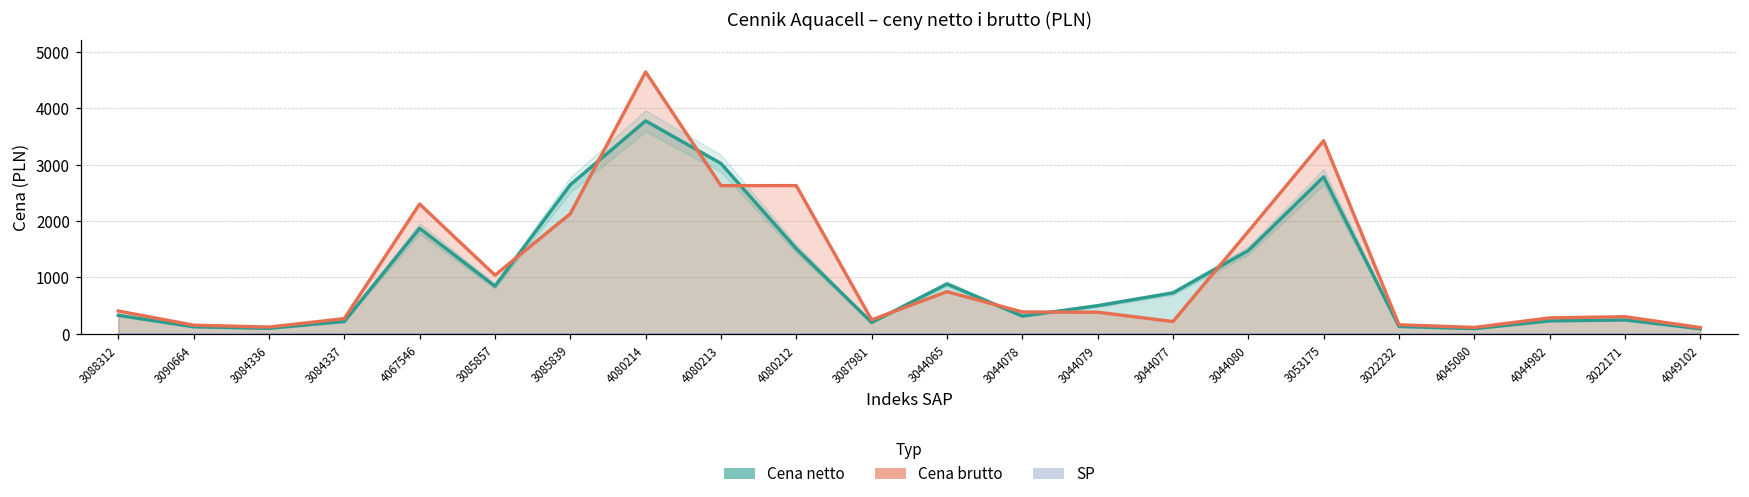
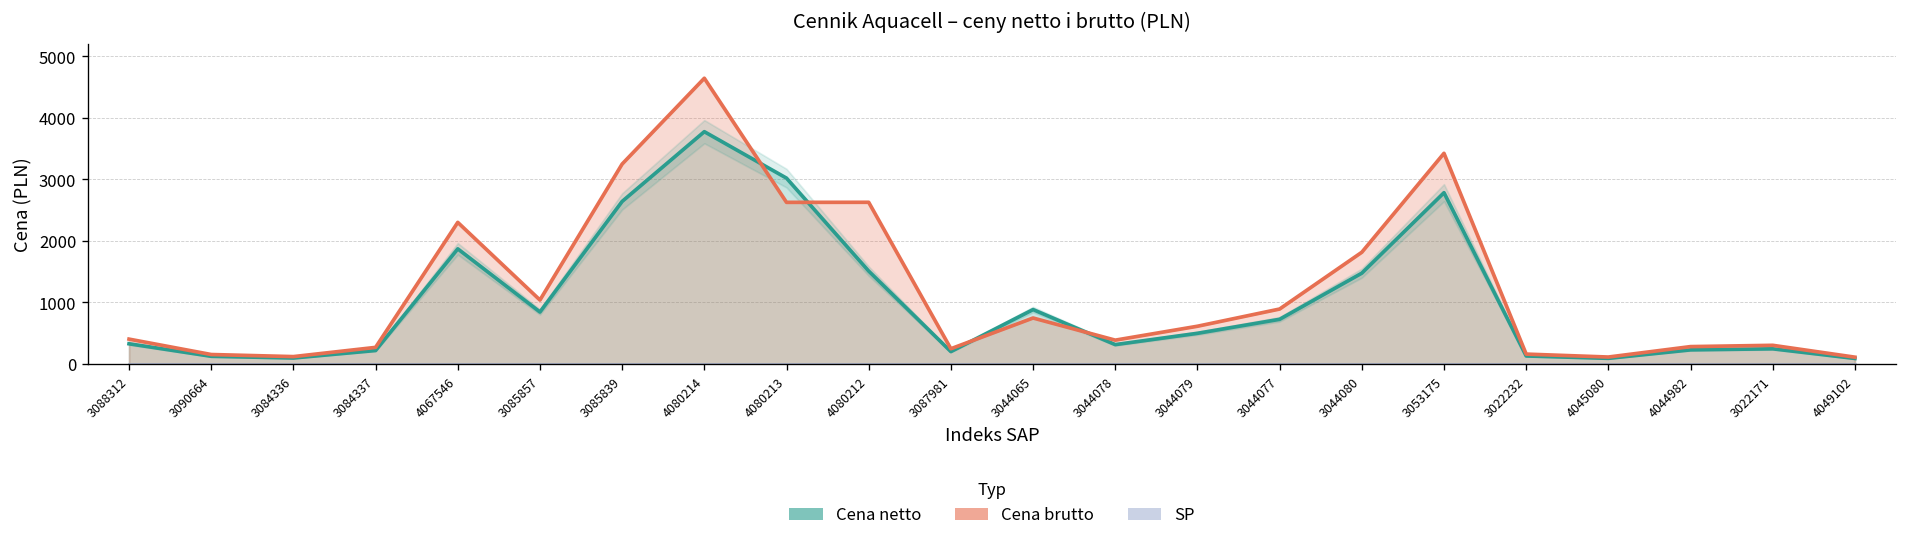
  {
    "Cena brutto": {
      "3088312": 400,
      "4067546": 2300,
      "3085857": 1000,
-     "3085839": 2100,
+     "3085839": 3300,
      "4080214": 4600,
      "4080213": 2600,
      "4080212": 2600,
      "3044065": 700,
      "3044078": 400,
-     "3044079": 400,
-     "3044077": 200,
+     "3044079": 600,
+     "3044077": 900,
      "3044080": 1800,
      "3053175": 3400
    },
    "SP": {
      "3088312": 0,
      "3090664": 0,
      "3084336": 0,
      "3084337": 0,
      "4067546": 0,
      "3085857": 0,
      "3085839": 0,
      "4080214": 0,
      "4080213": 0,
      "4080212": 0,
      "3087981": 0,
      "3044065": 0,
      "3044078": 0,
      "3044079": 0,
      "3044077": 0,
      "3044080": 0,
      "3053175": 0,
      "3022232": 0,
      "4045080": 0,
      "4044982": 0,
      "3022171": 0,
      "4049102": 0
    }
  }
